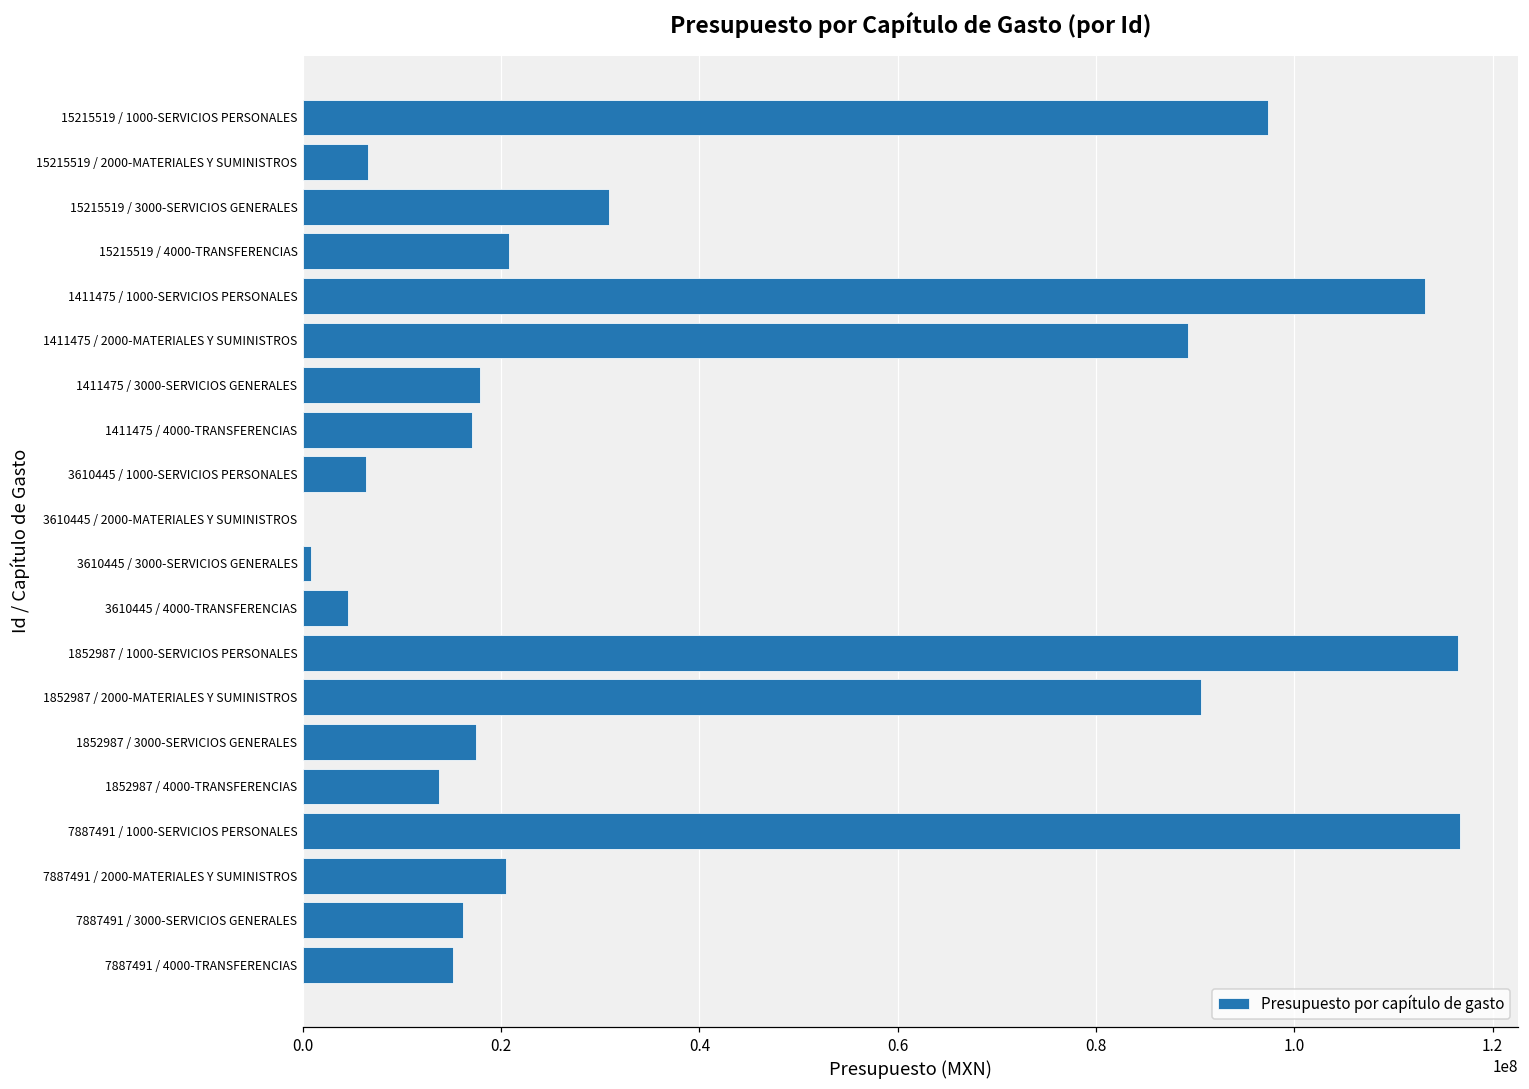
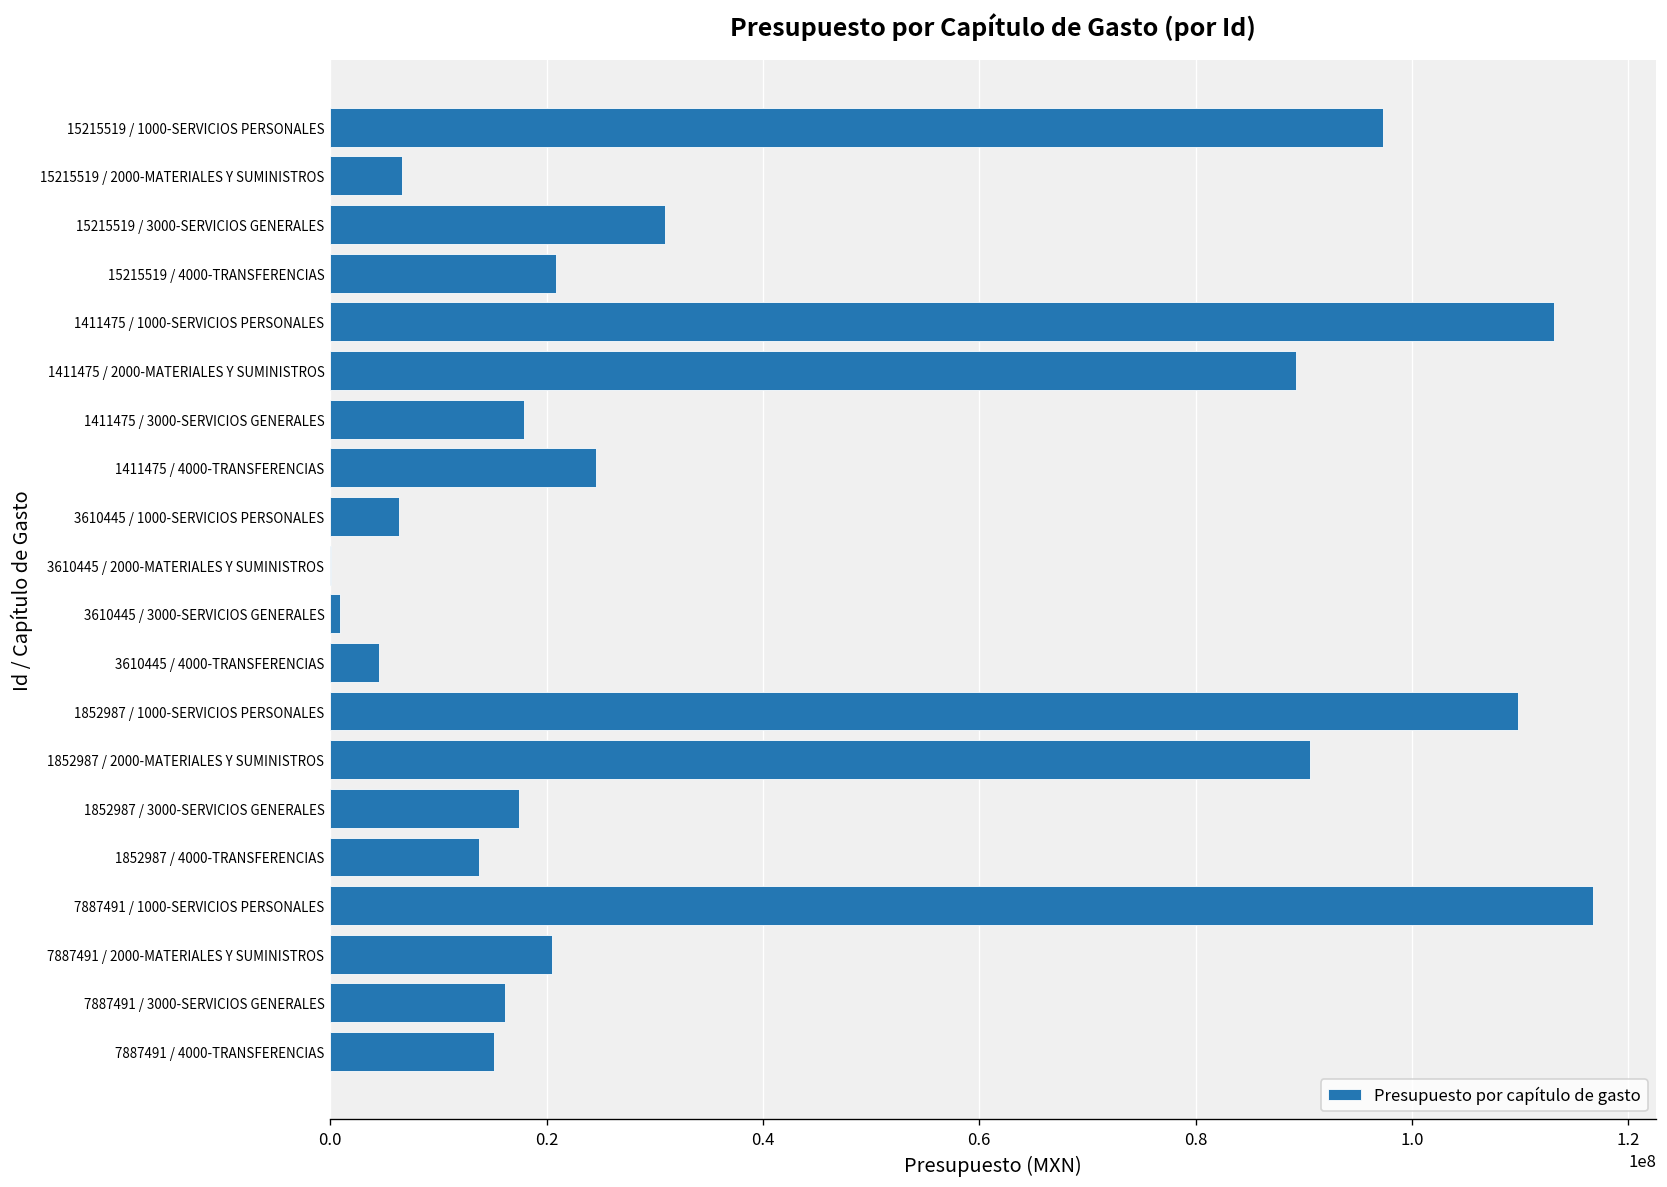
  {
    "15215519 / 1000-SERVICIOS PERSONALES": 97000000,
    "15215519 / 2000-MATERIALES Y SUMINISTROS": 7000000,
    "15215519 / 3000-SERVICIOS GENERALES": 31000000,
    "15215519 / 4000-TRANSFERENCIAS": 21000000,
    "1411475 / 1000-SERVICIOS PERSONALES": 113000000,
    "1411475 / 2000-MATERIALES Y SUMINISTROS": 89000000,
    "1411475 / 3000-SERVICIOS GENERALES": 18000000,
-   "1411475 / 4000-TRANSFERENCIAS": 17000000,
+   "1411475 / 4000-TRANSFERENCIAS": 25000000,
    "3610445 / 1000-SERVICIOS PERSONALES": 6000000,
    "3610445 / 3000-SERVICIOS GENERALES": 1000000,
    "3610445 / 4000-TRANSFERENCIAS": 5000000,
-   "1852987 / 1000-SERVICIOS PERSONALES": 116000000,
+   "1852987 / 1000-SERVICIOS PERSONALES": 110000000,
    "1852987 / 2000-MATERIALES Y SUMINISTROS": 91000000,
    "1852987 / 3000-SERVICIOS GENERALES": 17000000,
    "1852987 / 4000-TRANSFERENCIAS": 14000000,
    "7887491 / 1000-SERVICIOS PERSONALES": 117000000,
    "7887491 / 2000-MATERIALES Y SUMINISTROS": 20000000,
    "7887491 / 3000-SERVICIOS GENERALES": 16000000,
    "7887491 / 4000-TRANSFERENCIAS": 15000000
  }
